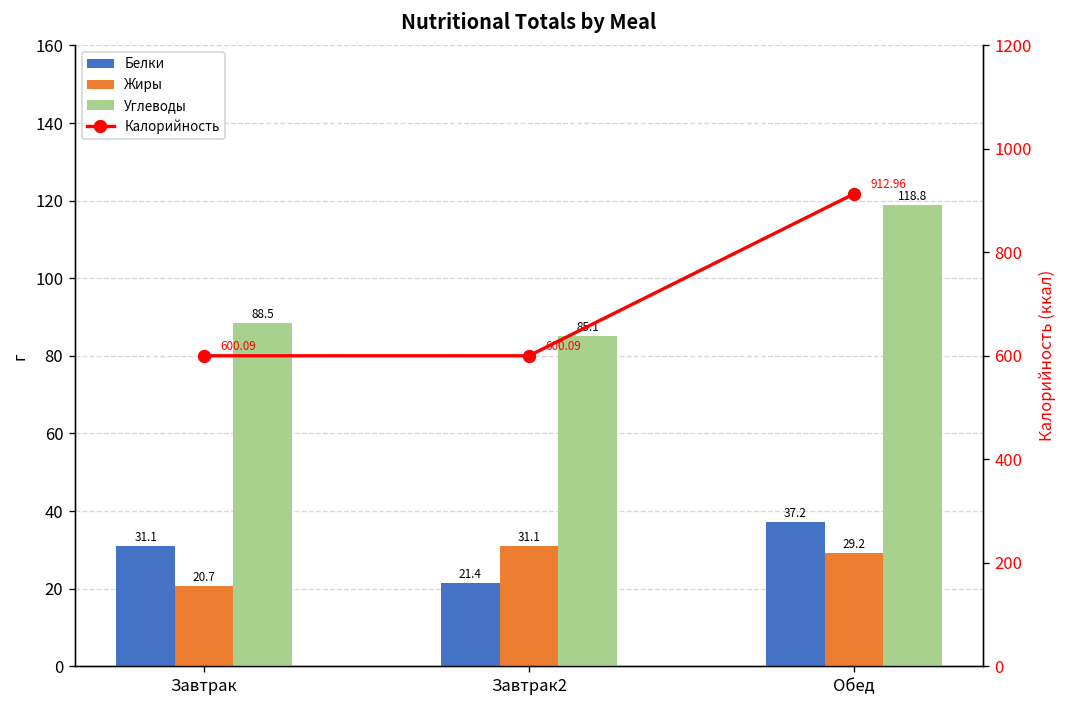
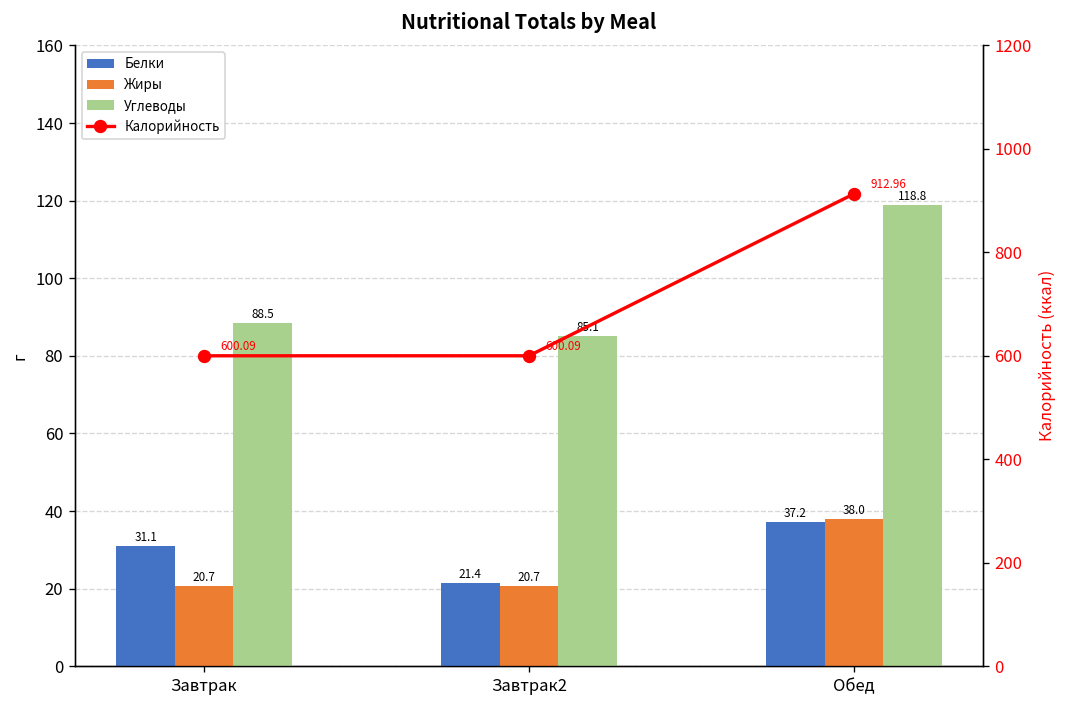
  {
    "Белки": {
      "Завтрак": 31.1,
      "Завтрак2": 21.4,
      "Обед": 37.2
    },
    "Жиры": {
      "Завтрак": 20.7,
-     "Завтрак2": 31.1,
-     "Обед": 29.2
+     "Завтрак2": 20.7,
+     "Обед": 38.0
    },
    "Углеводы": {
      "Завтрак": 88.5,
      "Завтрак2": 85.1,
      "Обед": 118.8
    },
    "Калорийность": {
      "Завтрак": 600.09,
      "Завтрак2": 600.09,
      "Обед": 912.96
    }
  }
